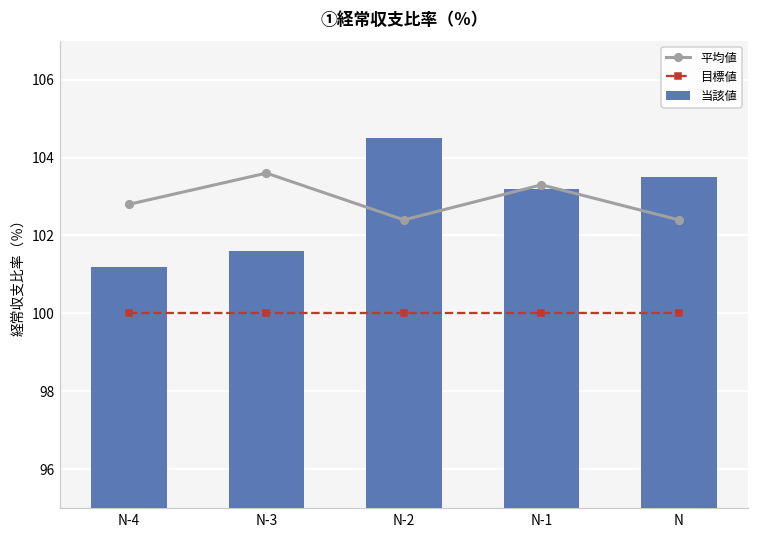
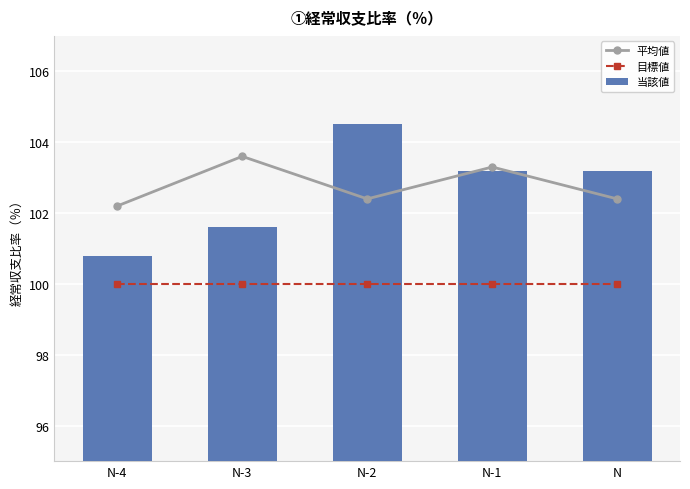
  {
    "平均値": {
-     "N-4": 102.8,
+     "N-4": 102.2,
      "N-3": 103.6,
      "N-2": 102.4,
      "N-1": 103.3,
      "N": 102.4
    },
    "当該値": {
-     "N-4": 101.2,
+     "N-4": 100.8,
      "N-3": 101.6,
      "N-2": 104.5,
      "N-1": 103.2,
-     "N": 103.5
+     "N": 103.2
    },
    "目標値": {
      "N-4": 100.0,
      "N-3": 100.0,
      "N-2": 100.0,
      "N-1": 100.0,
      "N": 100.0
    }
  }
